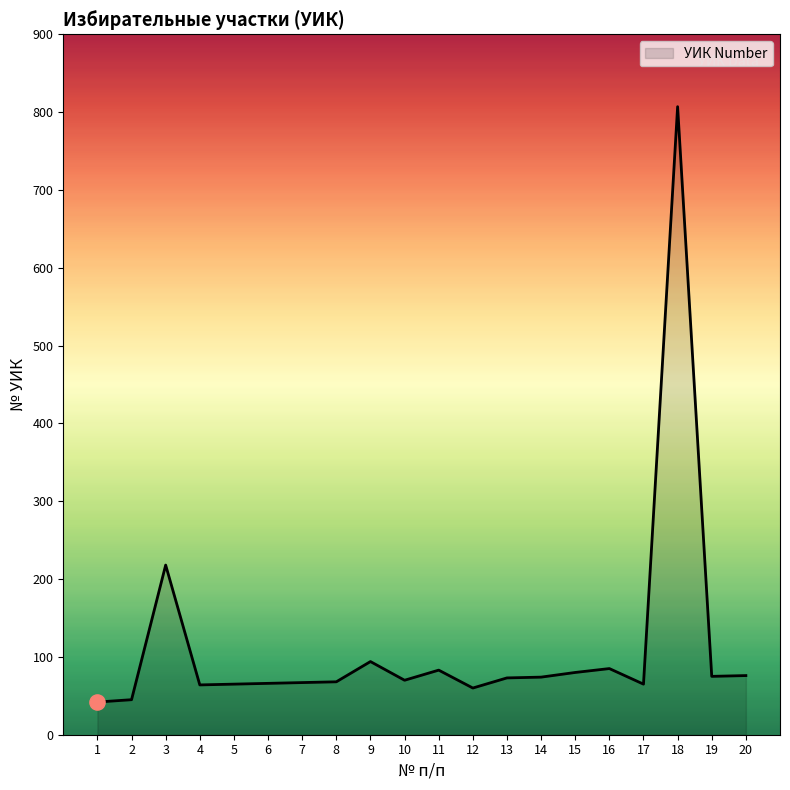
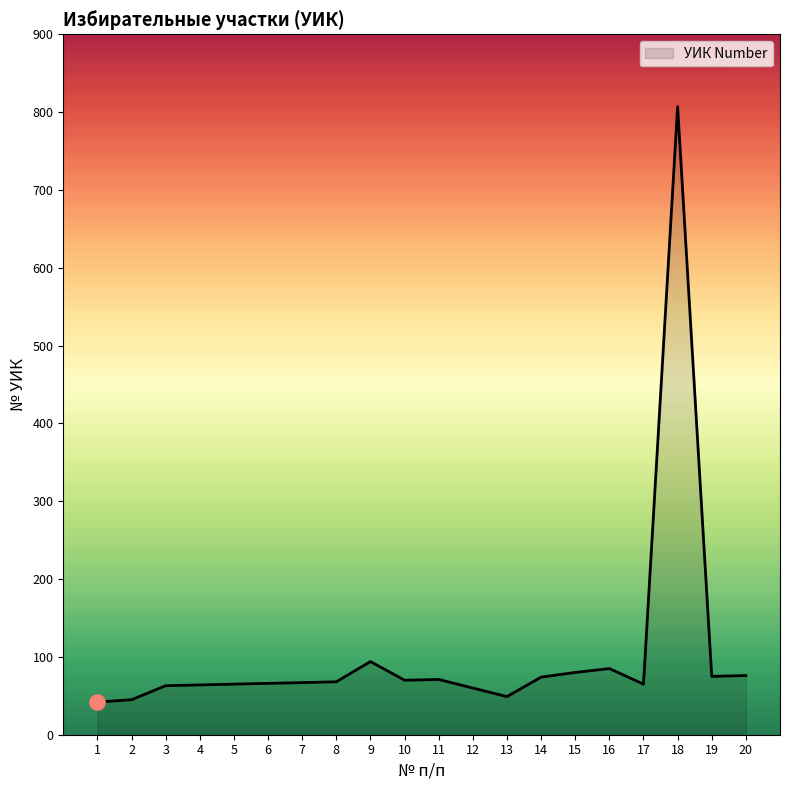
  {
    "УИК Number": {
      "2": 50,
-     "3": 220,
+     "3": 60,
      "4": 60,
      "5": 70,
      "6": 70,
      "7": 70,
      "8": 70,
      "9": 90,
      "10": 70,
-     "11": 80,
+     "11": 70,
      "12": 60,
-     "13": 70,
+     "13": 50,
      "14": 70,
      "15": 80,
      "16": 90,
      "17": 70,
      "18": 810,
      "19": 80,
      "20": 80
    }
  }
